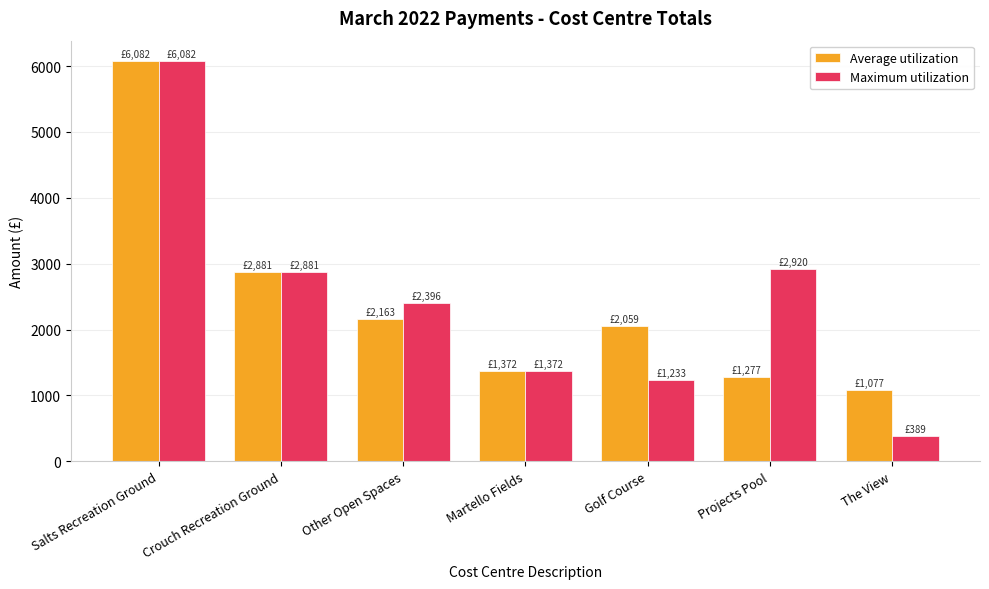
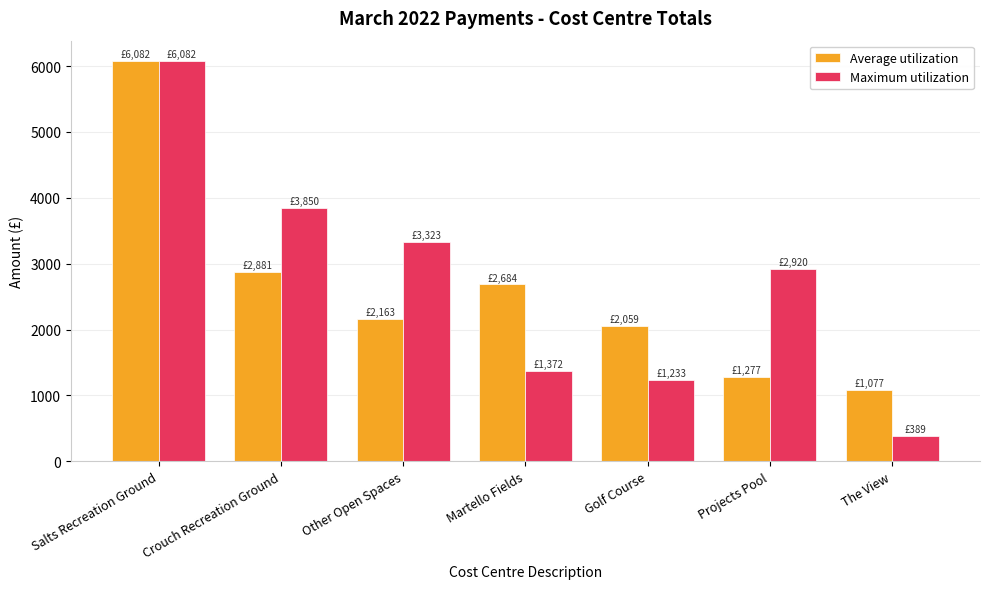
  {
    "Average utilization": {
      "Salts Recreation Ground": "£6,082",
      "Crouch Recreation Ground": "£2,881",
      "Other Open Spaces": "£2,163",
-     "Martello Fields": "£1,372",
+     "Martello Fields": "£2,684",
      "Golf Course": "£2,059",
      "Projects Pool": "£1,277",
      "The View": "£1,077"
    },
    "Maximum utilization": {
      "Salts Recreation Ground": "£6,082",
-     "Crouch Recreation Ground": "£2,881",
-     "Other Open Spaces": "£2,396",
+     "Crouch Recreation Ground": "£3,850",
+     "Other Open Spaces": "£3,323",
      "Martello Fields": "£1,372",
      "Golf Course": "£1,233",
      "Projects Pool": "£2,920",
      "The View": "£389"
    }
  }
